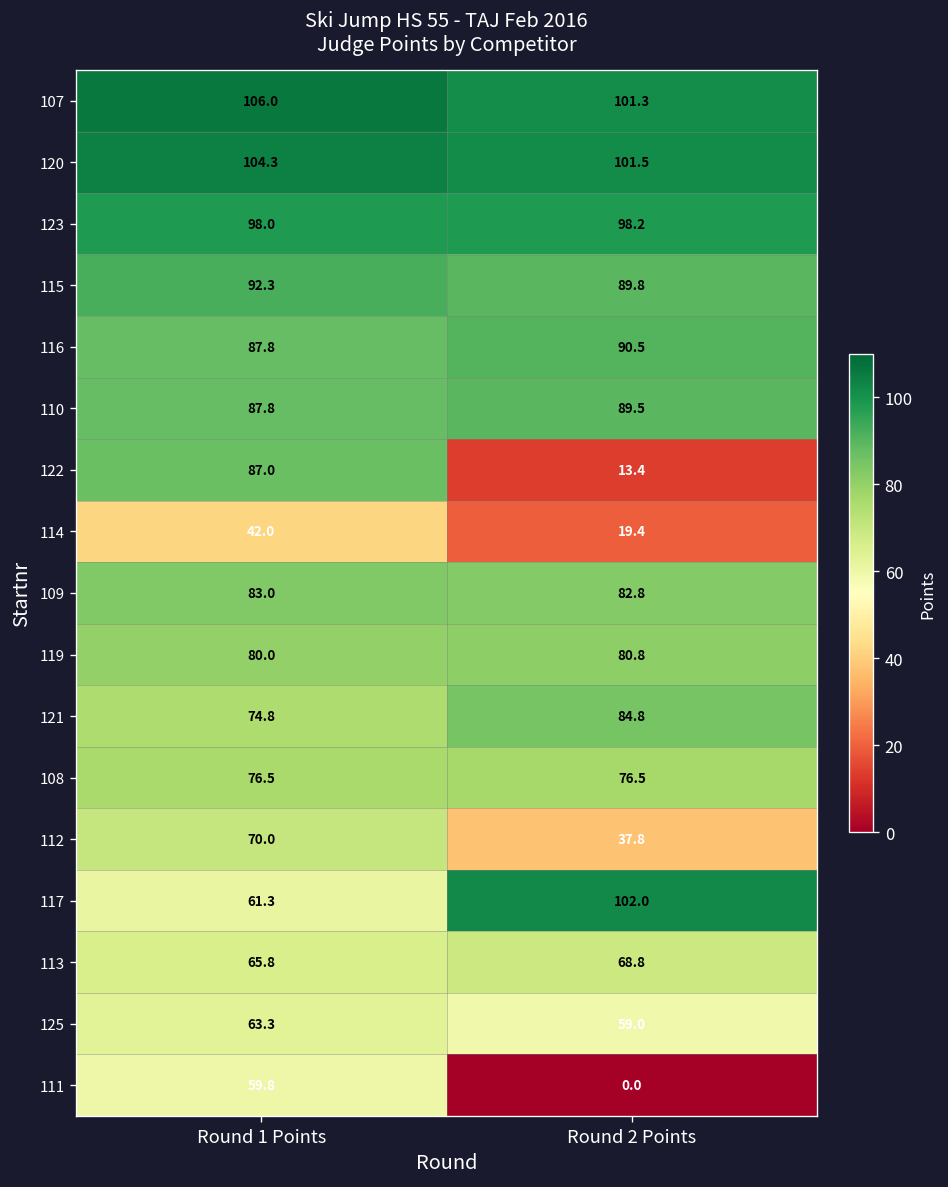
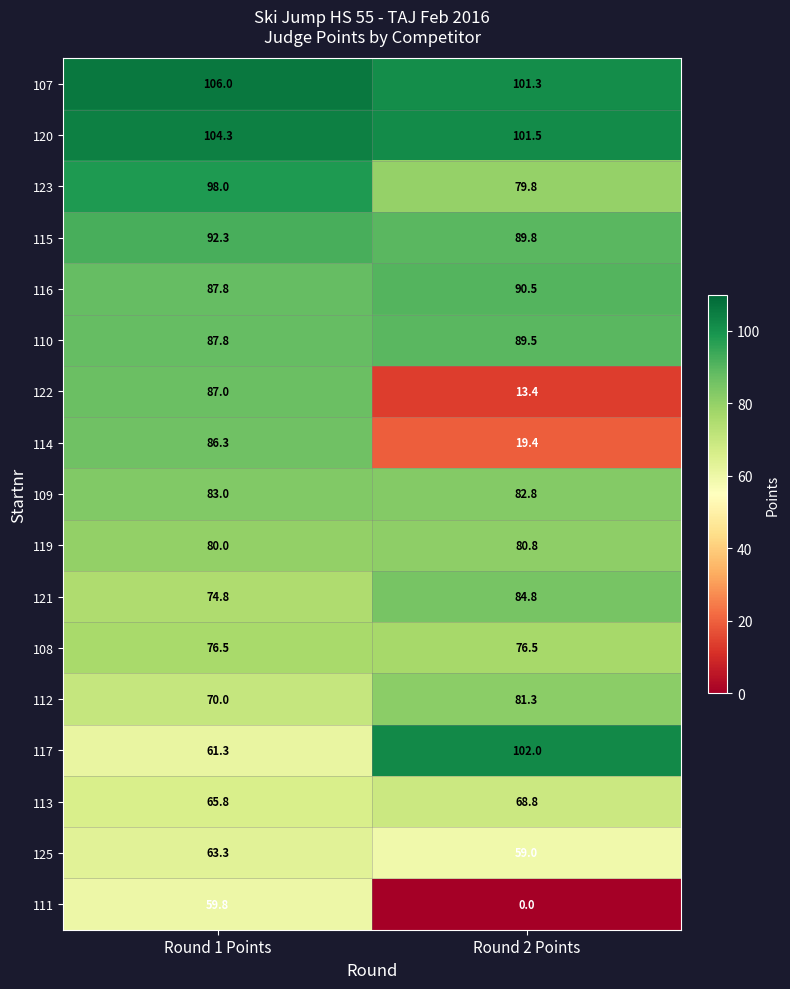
  {
    "107": {
      "Round 1 Points": 106.0,
      "Round 2 Points": 101.3
    },
    "120": {
      "Round 1 Points": 104.3,
      "Round 2 Points": 101.5
    },
    "123": {
      "Round 1 Points": 98.0,
-     "Round 2 Points": 98.2
+     "Round 2 Points": 79.8
    },
    "115": {
      "Round 1 Points": 92.3,
      "Round 2 Points": 89.8
    },
    "116": {
      "Round 1 Points": 87.8,
      "Round 2 Points": 90.5
    },
    "110": {
      "Round 1 Points": 87.8,
      "Round 2 Points": 89.5
    },
    "122": {
      "Round 1 Points": 87.0,
      "Round 2 Points": 13.4
    },
    "114": {
-     "Round 1 Points": 42.0,
+     "Round 1 Points": 86.3,
      "Round 2 Points": 19.4
    },
    "109": {
      "Round 1 Points": 83.0,
      "Round 2 Points": 82.8
    },
    "119": {
      "Round 1 Points": 80.0,
      "Round 2 Points": 80.8
    },
    "121": {
      "Round 1 Points": 74.8,
      "Round 2 Points": 84.8
    },
    "108": {
      "Round 1 Points": 76.5,
      "Round 2 Points": 76.5
    },
    "112": {
      "Round 1 Points": 70.0,
-     "Round 2 Points": 37.8
+     "Round 2 Points": 81.3
    },
    "117": {
      "Round 1 Points": 61.3,
      "Round 2 Points": 102.0
    },
    "113": {
      "Round 1 Points": 65.8,
      "Round 2 Points": 68.8
    },
    "125": {
      "Round 1 Points": 63.3,
      "Round 2 Points": 59.0
    },
    "111": {
      "Round 1 Points": 59.8,
      "Round 2 Points": 0.0
    }
  }
